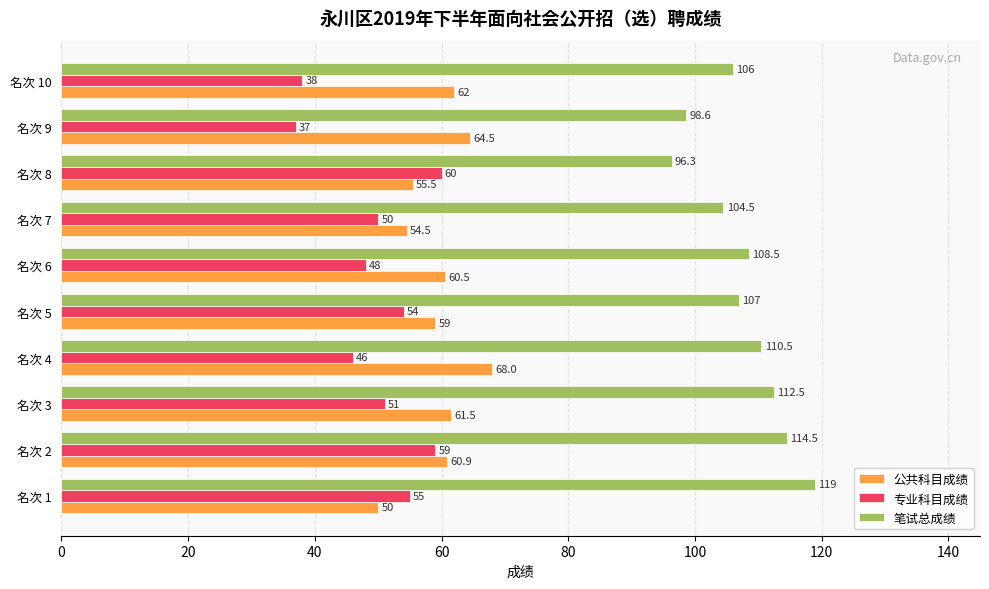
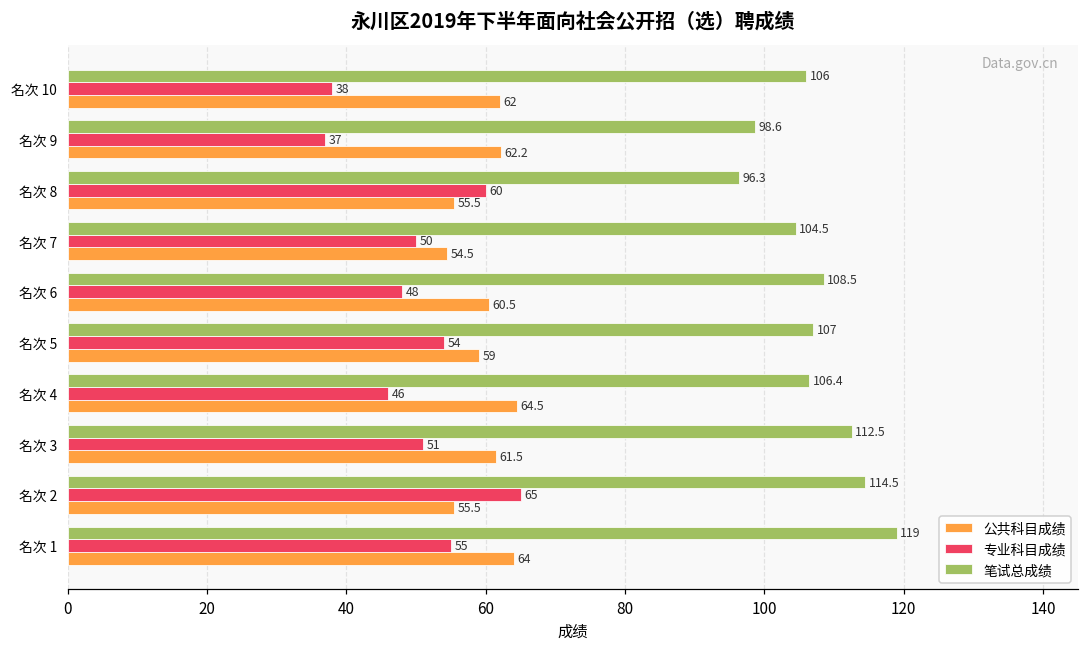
  {
    "公共科目成绩": {
      "名次 10": 62,
-     "名次 9": 64.5,
+     "名次 9": 62.2,
      "名次 8": 55.5,
      "名次 7": 54.5,
      "名次 6": 60.5,
      "名次 5": 59,
-     "名次 4": 68.0,
+     "名次 4": 64.5,
      "名次 3": 61.5,
-     "名次 2": 60.9,
-     "名次 1": 50
+     "名次 2": 55.5,
+     "名次 1": 64
    },
    "专业科目成绩": {
      "名次 10": 38,
      "名次 9": 37,
      "名次 8": 60,
      "名次 7": 50,
      "名次 6": 48,
      "名次 5": 54,
      "名次 4": 46,
      "名次 3": 51,
-     "名次 2": 59,
+     "名次 2": 65,
      "名次 1": 55
    },
    "笔试总成绩": {
      "名次 10": 106,
      "名次 9": 98.6,
      "名次 8": 96.3,
      "名次 7": 104.5,
      "名次 6": 108.5,
      "名次 5": 107,
-     "名次 4": 110.5,
+     "名次 4": 106.4,
      "名次 3": 112.5,
      "名次 2": 114.5,
      "名次 1": 119
    }
  }
